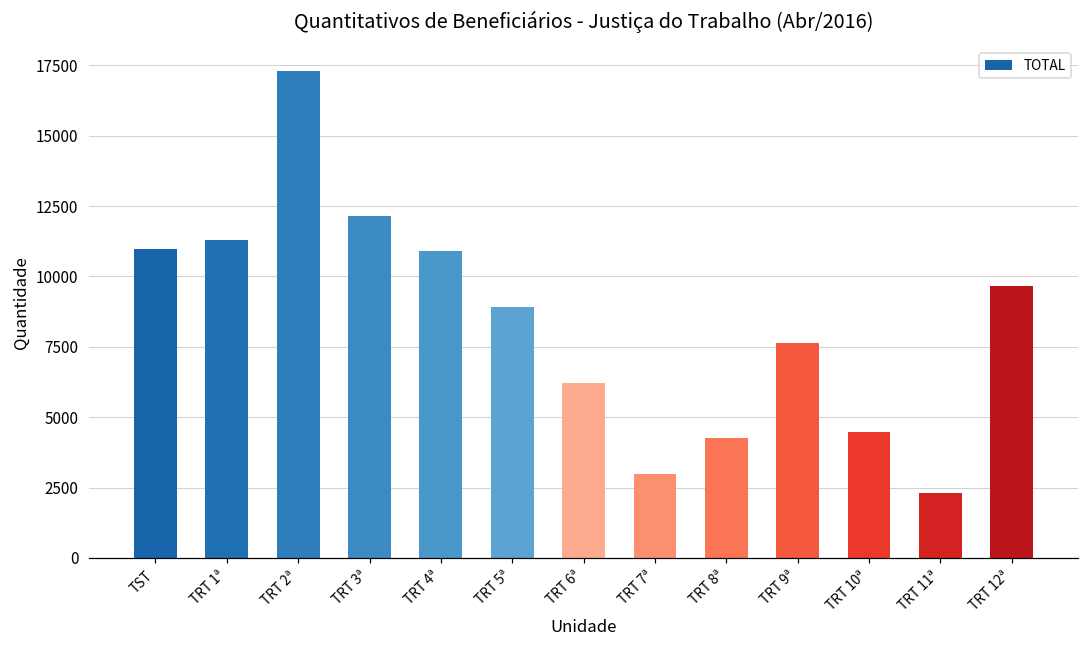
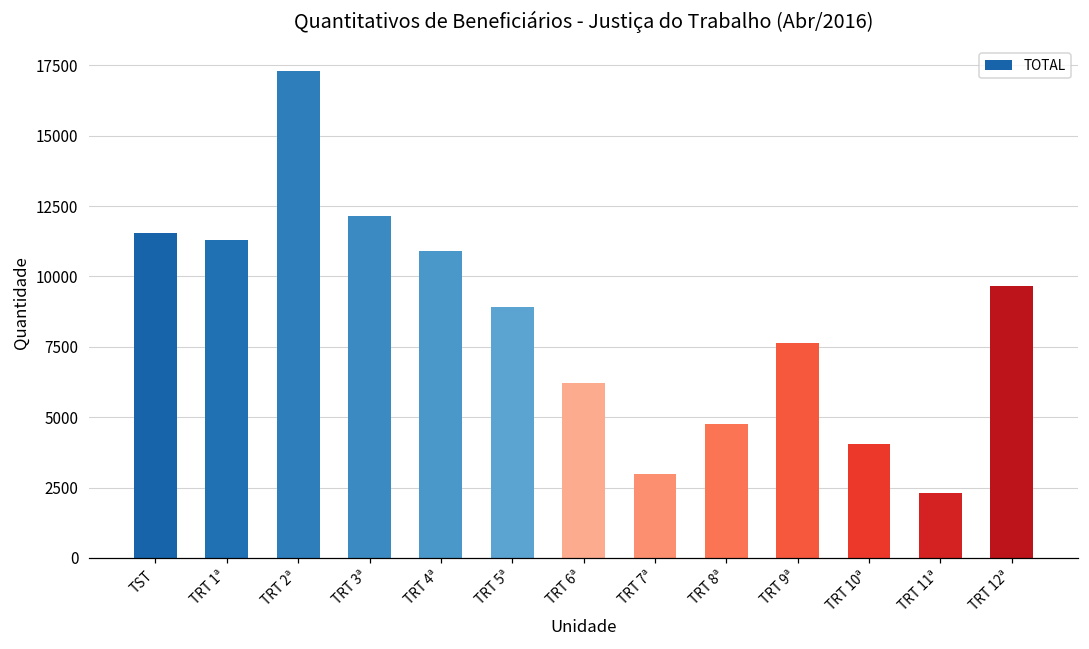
  {
-   "TST": 11000,
+   "TST": 11500,
    "TRT 1ª": 11300,
    "TRT 2ª": 17300,
    "TRT 3ª": 12100,
    "TRT 4ª": 10900,
    "TRT 5ª": 8900,
    "TRT 6ª": 6200,
    "TRT 7ª": 3000,
-   "TRT 8ª": 4200,
+   "TRT 8ª": 4800,
    "TRT 9ª": 7600,
-   "TRT 10ª": 4500,
+   "TRT 10ª": 4000,
    "TRT 11ª": 2300,
    "TRT 12ª": 9700
  }
